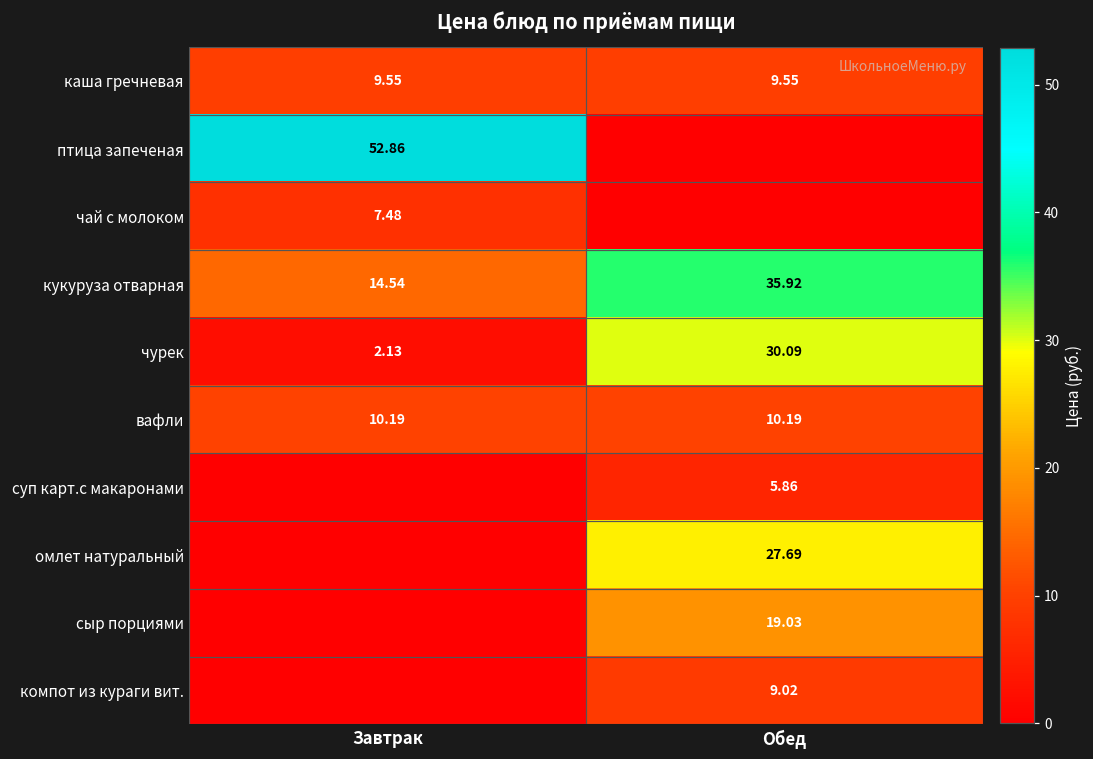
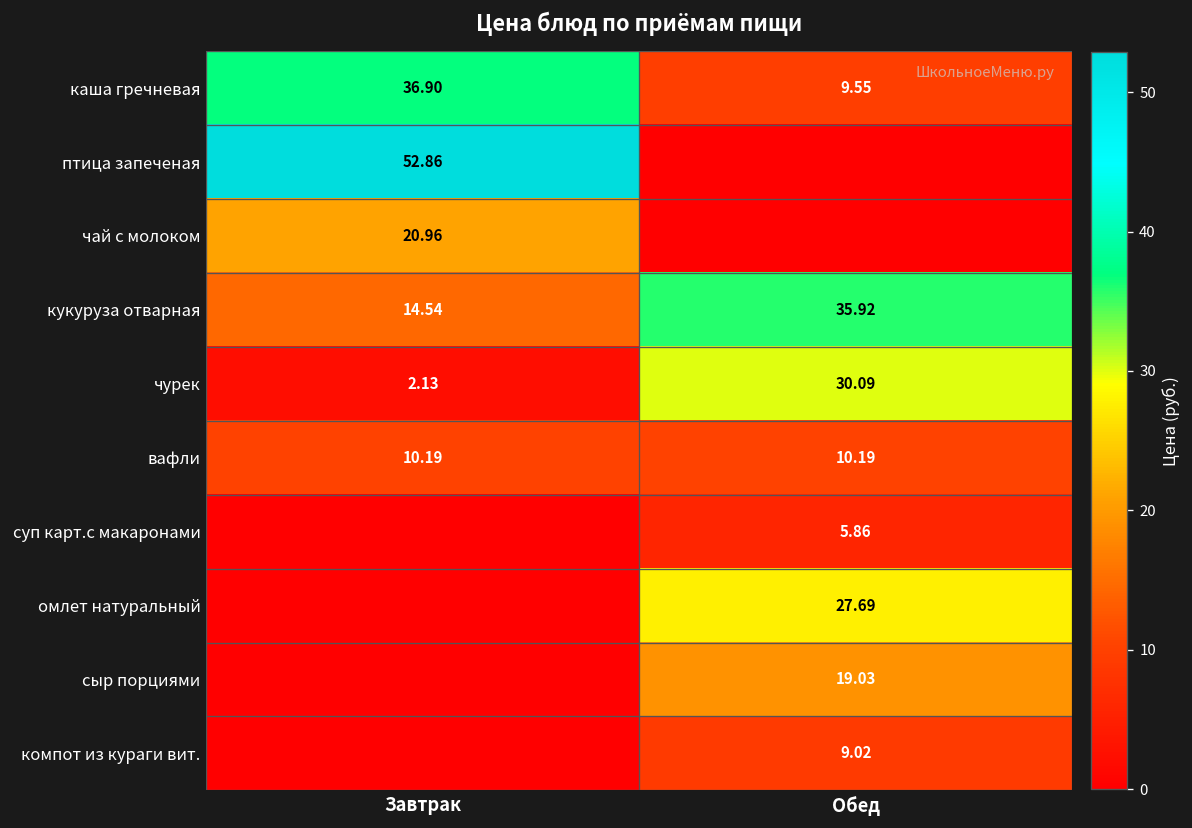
  {
    "каша гречневая": {
-     "Завтрак": 9.55
+     "Завтрак": 36.90
    },
    "птица запеченая": {
      "Завтрак": 52.86
    },
    "чай с молоком": {
-     "Завтрак": 7.48
+     "Завтрак": 20.96
    },
    "кукуруза отварная": {
      "Завтрак": 14.54,
      "Обед": 35.92
    },
    "чурек": {
      "Завтрак": 2.13,
      "Обед": 30.09
    },
    "вафли": {
      "Завтрак": 10.19,
      "Обед": 10.19
    },
    "суп карт.с макаронами": {
      "Обед": 5.86
    },
    "омлет натуральный": {
      "Обед": 27.69
    },
    "сыр порциями": {
      "Обед": 19.03
    },
    "компот из кураги вит.": {
      "Обед": 9.02
    }
  }
